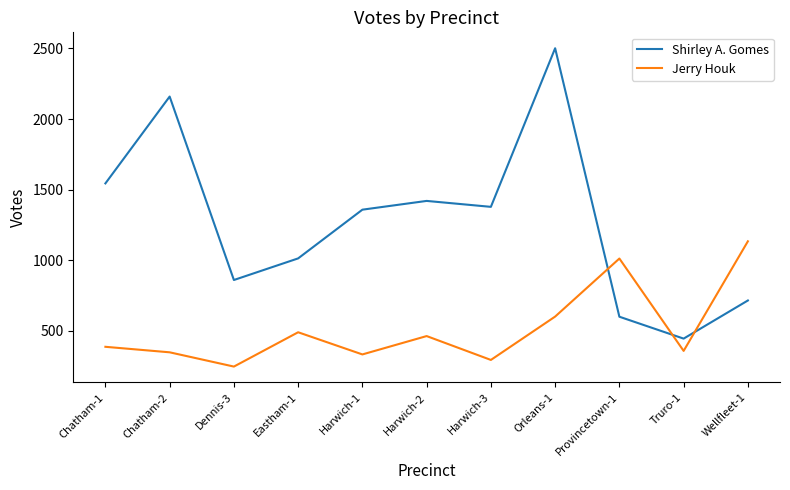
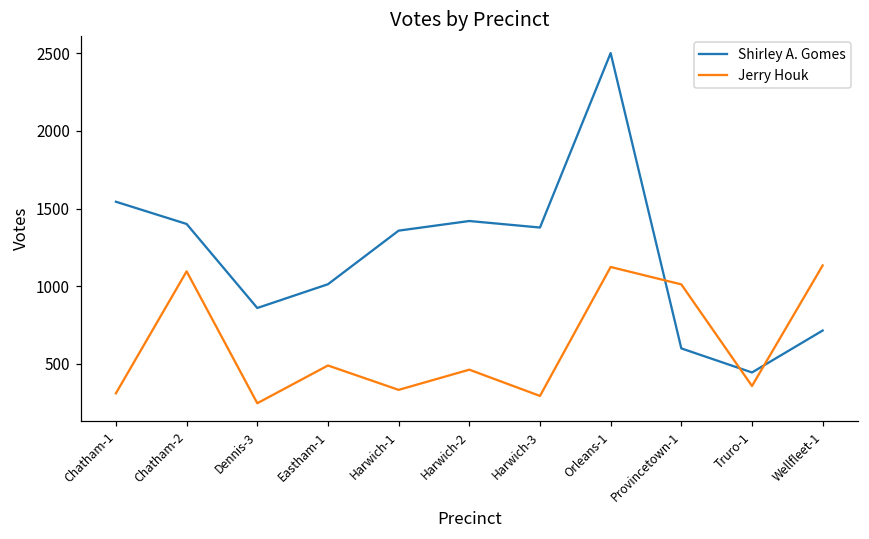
  {
    "Shirley A. Gomes": {
      "Chatham-1": 1540,
-     "Chatham-2": 2160,
+     "Chatham-2": 1400,
      "Dennis-3": 860,
      "Eastham-1": 1010,
      "Harwich-1": 1360,
      "Harwich-2": 1420,
      "Harwich-3": 1380,
      "Orleans-1": 2500,
      "Provincetown-1": 600,
      "Truro-1": 450,
      "Wellfleet-1": 720
    },
    "Jerry Houk": {
-     "Chatham-1": 390,
-     "Chatham-2": 350,
+     "Chatham-1": 310,
+     "Chatham-2": 1100,
      "Dennis-3": 250,
      "Eastham-1": 490,
      "Harwich-1": 330,
      "Harwich-2": 460,
      "Harwich-3": 290,
-     "Orleans-1": 600,
+     "Orleans-1": 1120,
      "Provincetown-1": 1010,
      "Truro-1": 360,
      "Wellfleet-1": 1130
    }
  }
